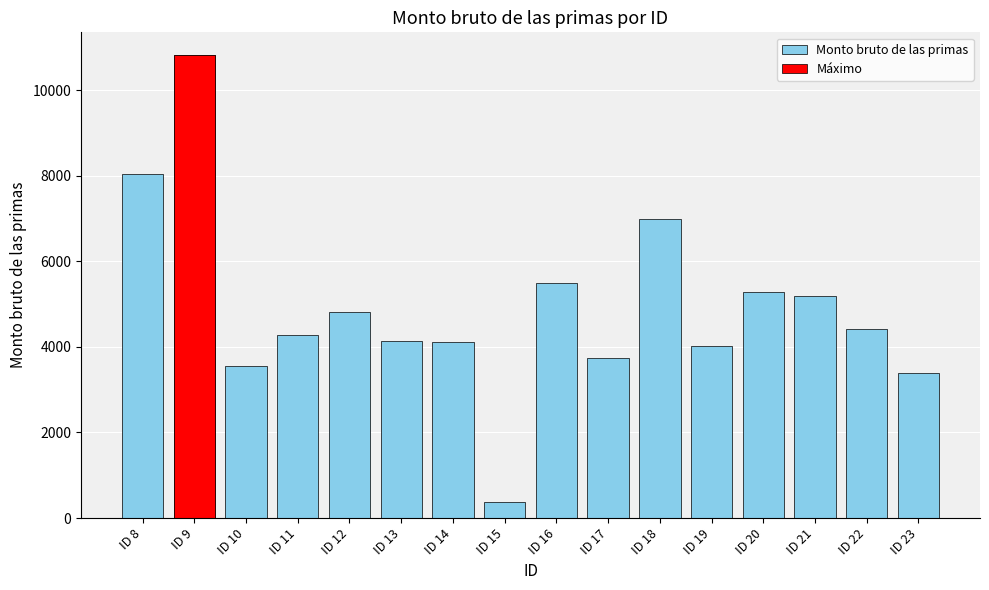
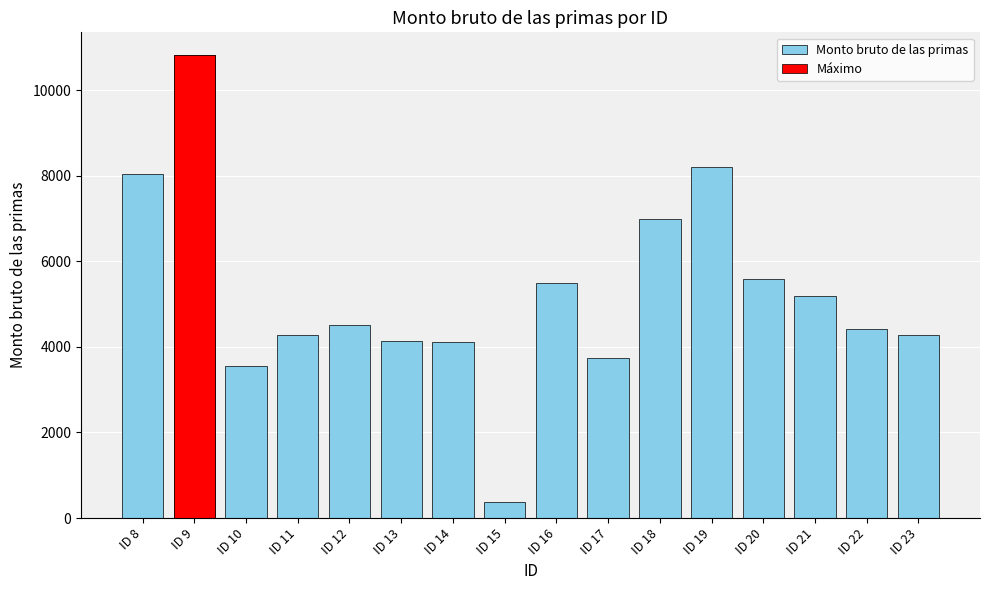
  {
    "Monto bruto de las primas": {
      "ID 8": 8000,
      "ID 9": 10800,
      "ID 10": 3500,
      "ID 11": 4300,
-     "ID 12": 4800,
+     "ID 12": 4500,
      "ID 13": 4100,
      "ID 14": 4100,
      "ID 15": 400,
      "ID 16": 5500,
      "ID 17": 3700,
      "ID 18": 7000,
-     "ID 19": 4000,
-     "ID 20": 5300,
+     "ID 19": 8200,
+     "ID 20": 5600,
      "ID 21": 5200,
      "ID 22": 4400,
-     "ID 23": 3400
+     "ID 23": 4300
    },
    "Máximo": {
      "ID 9": 10800
    }
  }
